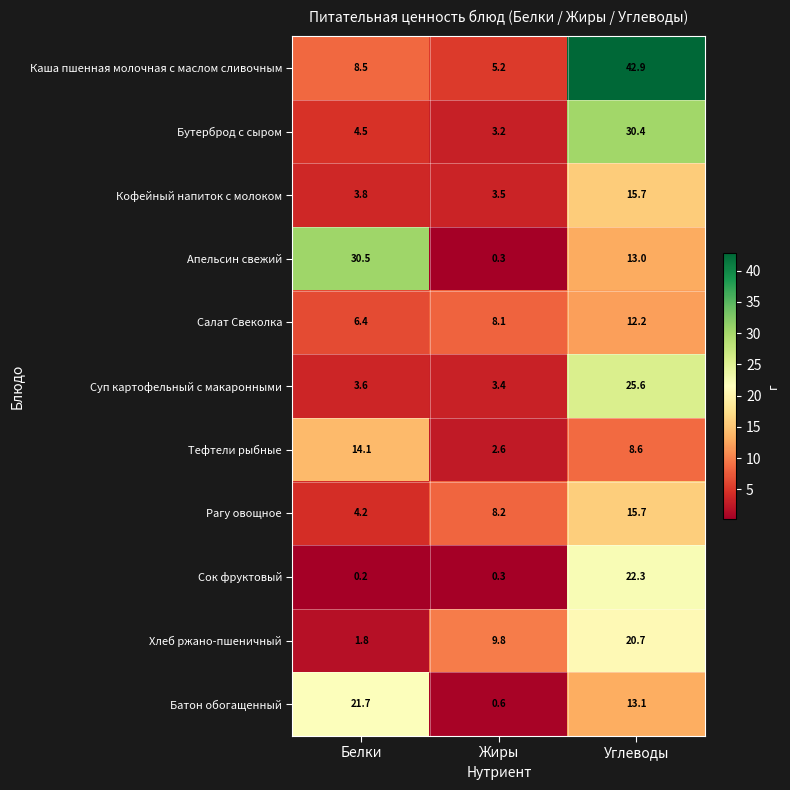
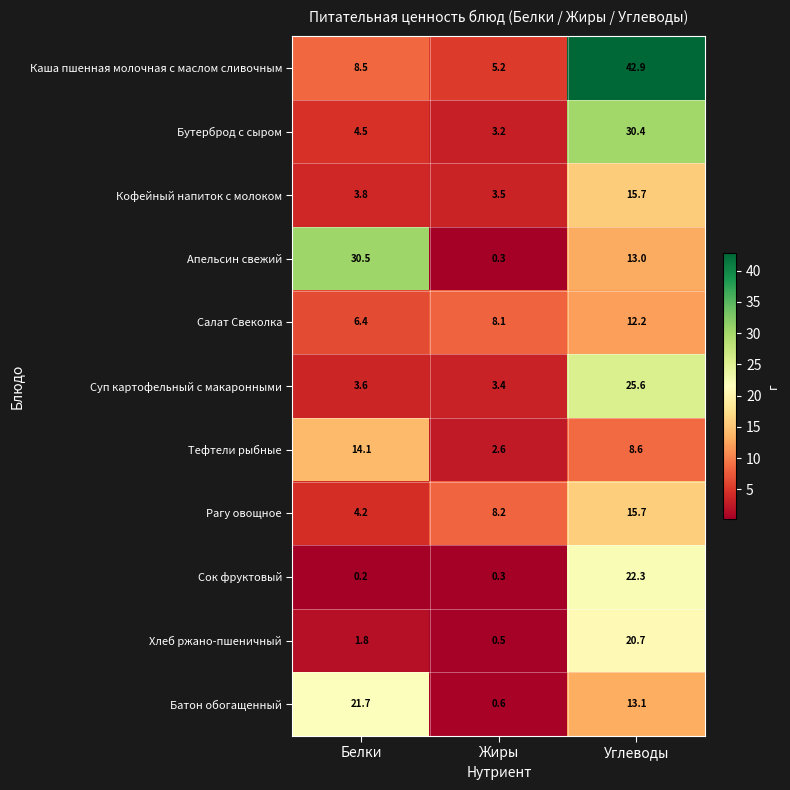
  {
    "Каша пшенная молочная с маслом сливочным": {
      "Белки": 8.5,
      "Жиры": 5.2,
      "Углеводы": 42.9
    },
    "Бутерброд с сыром": {
      "Белки": 4.5,
      "Жиры": 3.2,
      "Углеводы": 30.4
    },
    "Кофейный напиток с молоком": {
      "Белки": 3.8,
      "Жиры": 3.5,
      "Углеводы": 15.7
    },
    "Апельсин свежий": {
      "Белки": 30.5,
      "Жиры": 0.3,
      "Углеводы": 13.0
    },
    "Салат Свеколка": {
      "Белки": 6.4,
      "Жиры": 8.1,
      "Углеводы": 12.2
    },
    "Суп картофельный с макаронными": {
      "Белки": 3.6,
      "Жиры": 3.4,
      "Углеводы": 25.6
    },
    "Тефтели рыбные": {
      "Белки": 14.1,
      "Жиры": 2.6,
      "Углеводы": 8.6
    },
    "Рагу овощное": {
      "Белки": 4.2,
      "Жиры": 8.2,
      "Углеводы": 15.7
    },
    "Сок фруктовый": {
      "Белки": 0.2,
      "Жиры": 0.3,
      "Углеводы": 22.3
    },
    "Хлеб ржано-пшеничный": {
      "Белки": 1.8,
-     "Жиры": 9.8,
+     "Жиры": 0.5,
      "Углеводы": 20.7
    },
    "Батон обогащенный": {
      "Белки": 21.7,
      "Жиры": 0.6,
      "Углеводы": 13.1
    }
  }
